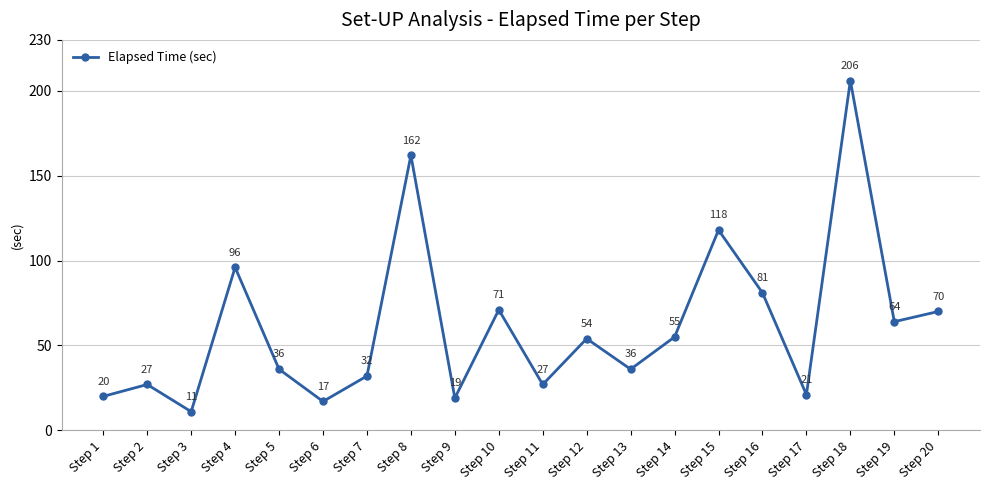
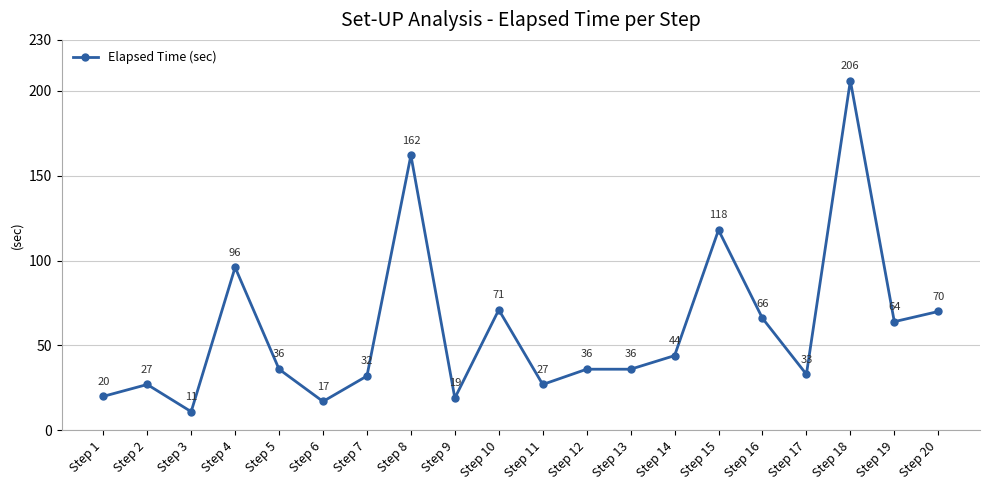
  {
    "Step 1": 20,
    "Step 2": 27,
    "Step 3": 11,
    "Step 4": 96,
    "Step 5": 36,
    "Step 6": 17,
    "Step 7": 32,
    "Step 8": 162,
    "Step 9": 19,
    "Step 10": 71,
    "Step 11": 27,
-   "Step 12": 54,
+   "Step 12": 36,
    "Step 13": 36,
-   "Step 14": 55,
+   "Step 14": 44,
    "Step 15": 118,
-   "Step 16": 81,
-   "Step 17": 21,
+   "Step 16": 66,
+   "Step 17": 33,
    "Step 18": 206,
    "Step 19": 64,
    "Step 20": 70
  }
